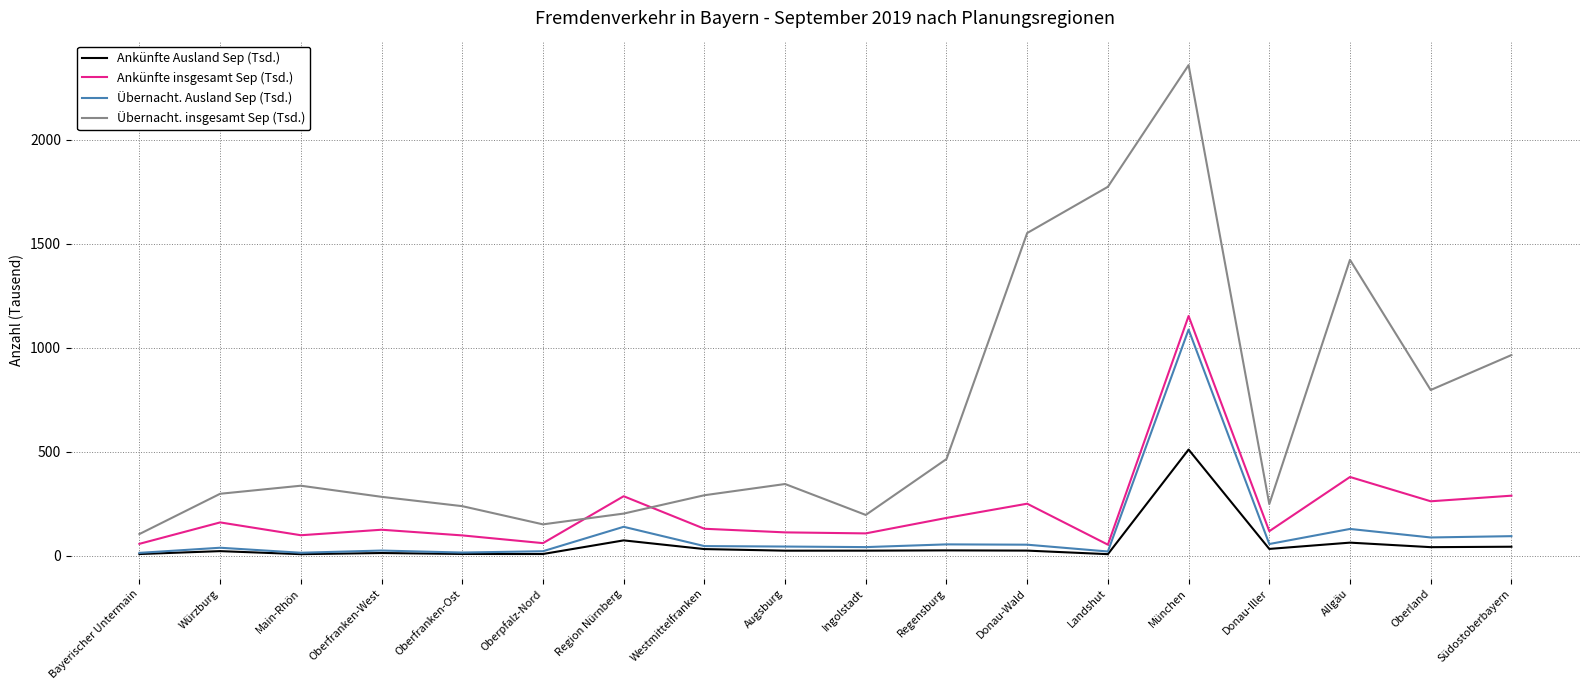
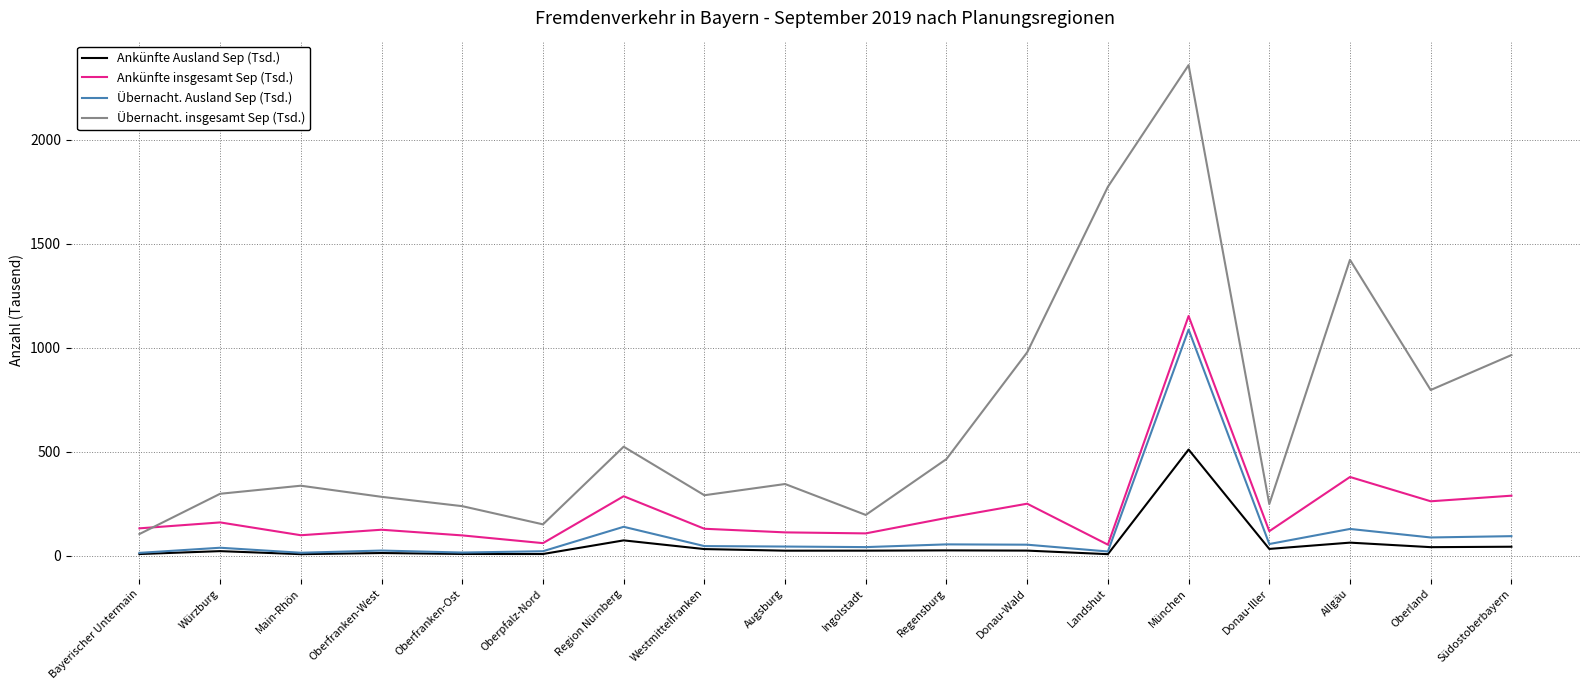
  {
    "Ankünfte Ausland Sep (Tsd.)": {
      "Würzburg": 20,
      "Oberpfalz-Nord": 10,
      "Region Nürnberg": 70,
      "Westmittelfranken": 30,
      "Augsburg": 20,
      "Ingolstadt": 20,
      "Regensburg": 30,
      "Donau-Wald": 20,
      "Landshut": 10,
      "München": 510,
      "Donau-Iller": 30,
      "Allgäu": 60,
      "Oberland": 40,
      "Südostoberbayern": 40
    },
    "Ankünfte insgesamt Sep (Tsd.)": {
-     "Bayerischer Untermain": 60,
+     "Bayerischer Untermain": 130,
      "Würzburg": 160,
      "Main-Rhön": 100,
      "Oberfranken-West": 120,
      "Oberfranken-Ost": 100,
      "Oberpfalz-Nord": 60,
      "Region Nürnberg": 290,
      "Westmittelfranken": 130,
      "Augsburg": 110,
      "Ingolstadt": 110,
      "Regensburg": 180,
      "Donau-Wald": 250,
      "Landshut": 50,
      "München": 1150,
      "Donau-Iller": 120,
      "Allgäu": 380,
      "Oberland": 260,
      "Südostoberbayern": 290
    },
    "Übernacht. Ausland Sep (Tsd.)": {
      "Würzburg": 40,
      "Oberpfalz-Nord": 20,
      "Region Nürnberg": 140,
      "Westmittelfranken": 50,
      "Augsburg": 40,
      "Ingolstadt": 40,
      "Regensburg": 50,
      "Donau-Wald": 50,
      "Landshut": 20,
      "München": 1090,
      "Donau-Iller": 60,
      "Allgäu": 130,
      "Oberland": 90,
      "Südostoberbayern": 90
    },
    "Übernacht. insgesamt Sep (Tsd.)": {
      "Bayerischer Untermain": 100,
      "Würzburg": 300,
      "Main-Rhön": 340,
      "Oberfranken-West": 280,
      "Oberfranken-Ost": 240,
      "Oberpfalz-Nord": 150,
-     "Region Nürnberg": 200,
+     "Region Nürnberg": 520,
      "Westmittelfranken": 290,
      "Augsburg": 340,
      "Ingolstadt": 200,
      "Regensburg": 460,
-     "Donau-Wald": 1550,
+     "Donau-Wald": 980,
      "Landshut": 1770,
      "München": 2360,
      "Donau-Iller": 250,
      "Allgäu": 1420,
      "Oberland": 800,
      "Südostoberbayern": 960
    }
  }
